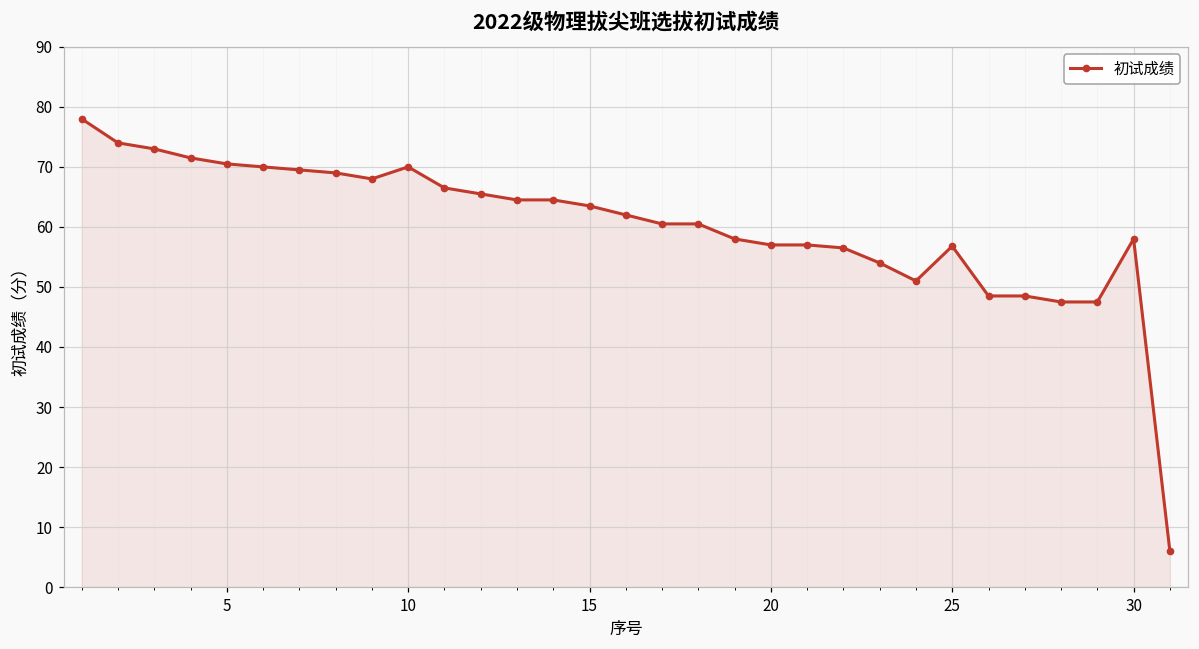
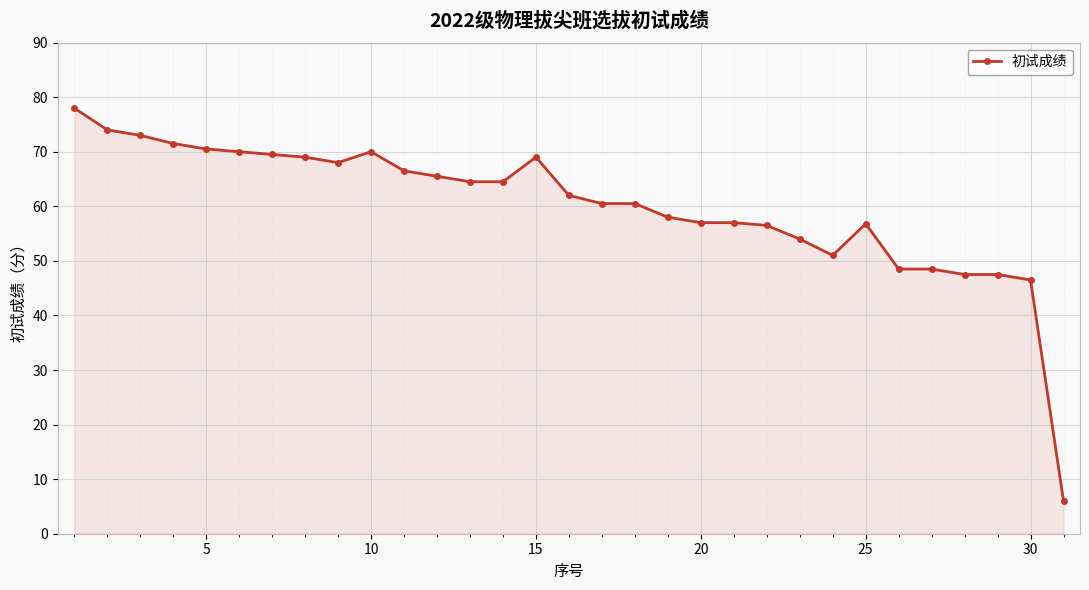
  {
    "5": 71,
    "10": 70,
-   "15": 64,
+   "15": 69,
    "20": 57,
    "25": 57,
-   "30": 58
+   "30": 47
  }
